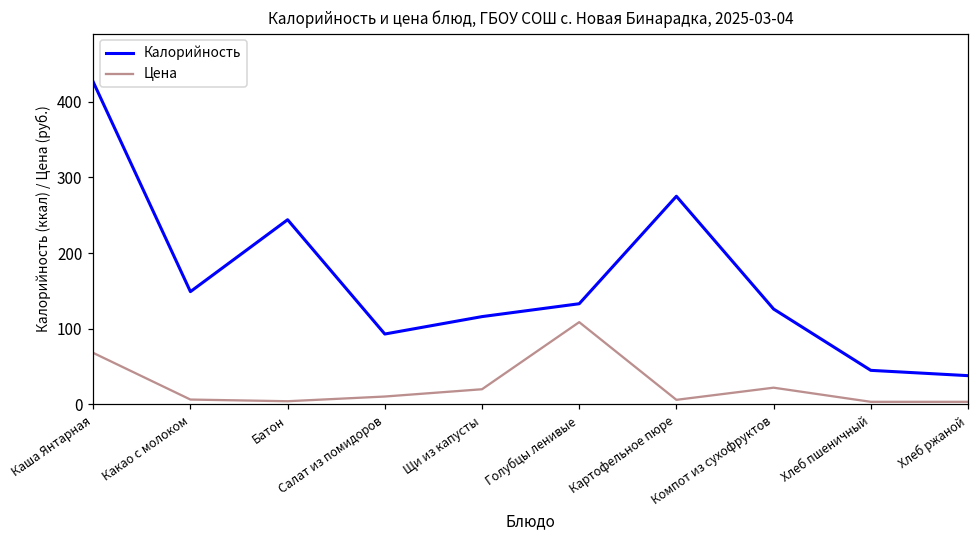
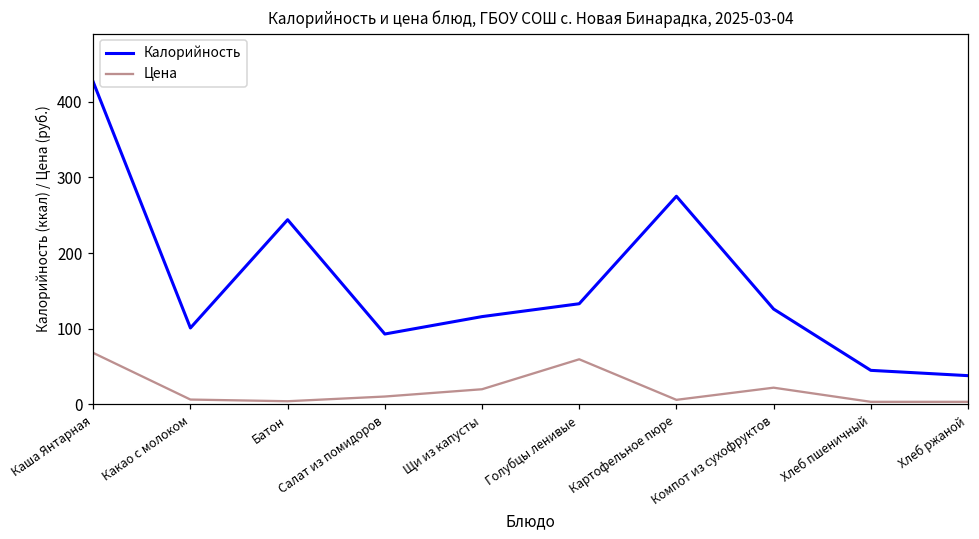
  {
    "Калорийность": {
      "Каша Янтарная": 430,
-     "Какао с молоком": 150,
+     "Какао с молоком": 100,
      "Батон": 240,
      "Салат из помидоров": 90,
      "Щи из капусты": 120,
      "Голубцы ленивые": 130,
      "Картофельное пюре": 280,
      "Компот из сухофруктов": 130,
      "Хлеб пшеничный": 50,
      "Хлеб ржаной": 40
    },
    "Цена": {
      "Каша Янтарная": 70,
      "Какао с молоком": 10,
      "Батон": 0,
      "Салат из помидоров": 10,
      "Щи из капусты": 20,
-     "Голубцы ленивые": 110,
+     "Голубцы ленивые": 60,
      "Картофельное пюре": 10,
      "Компот из сухофруктов": 20,
      "Хлеб пшеничный": 0,
      "Хлеб ржаной": 0
    }
  }
